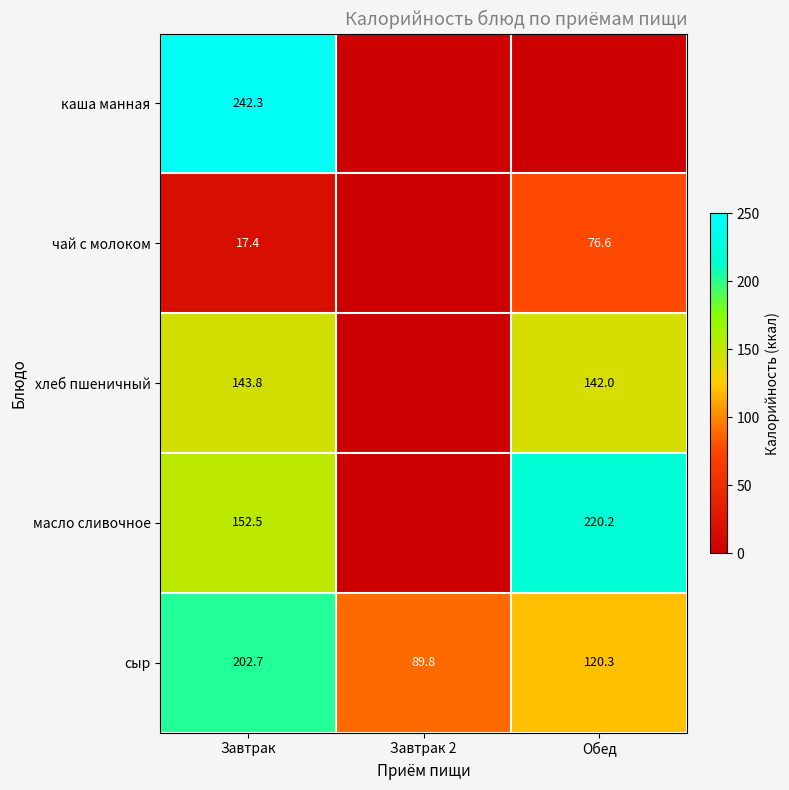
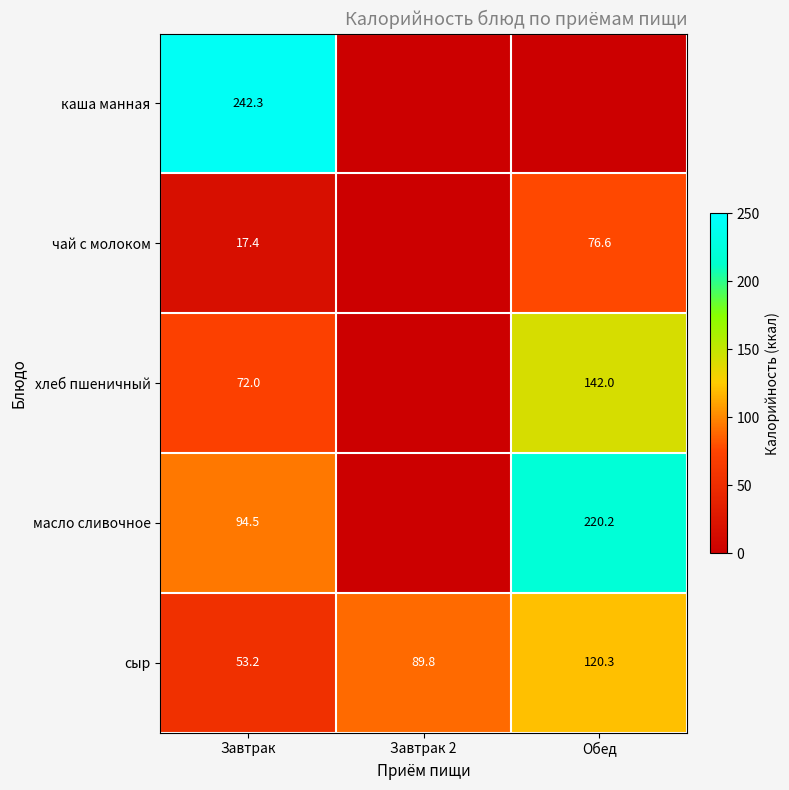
  {
    "каша манная": {
      "Завтрак": 242.3
    },
    "чай с молоком": {
      "Завтрак": 17.4,
      "Обед": 76.6
    },
    "хлеб пшеничный": {
-     "Завтрак": 143.8,
+     "Завтрак": 72.0,
      "Обед": 142.0
    },
    "масло сливочное": {
-     "Завтрак": 152.5,
+     "Завтрак": 94.5,
      "Обед": 220.2
    },
    "сыр": {
-     "Завтрак": 202.7,
+     "Завтрак": 53.2,
      "Завтрак 2": 89.8,
      "Обед": 120.3
    }
  }
